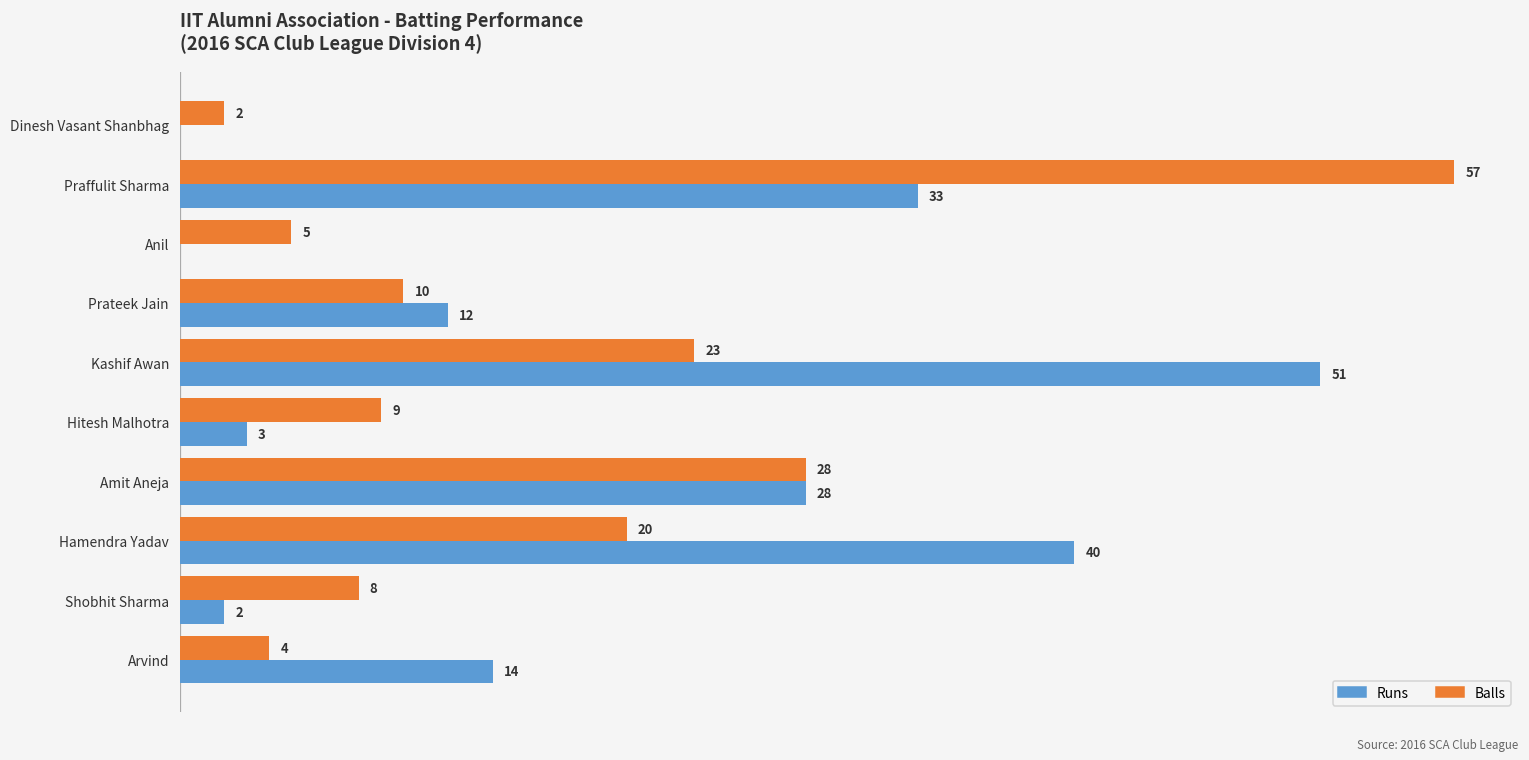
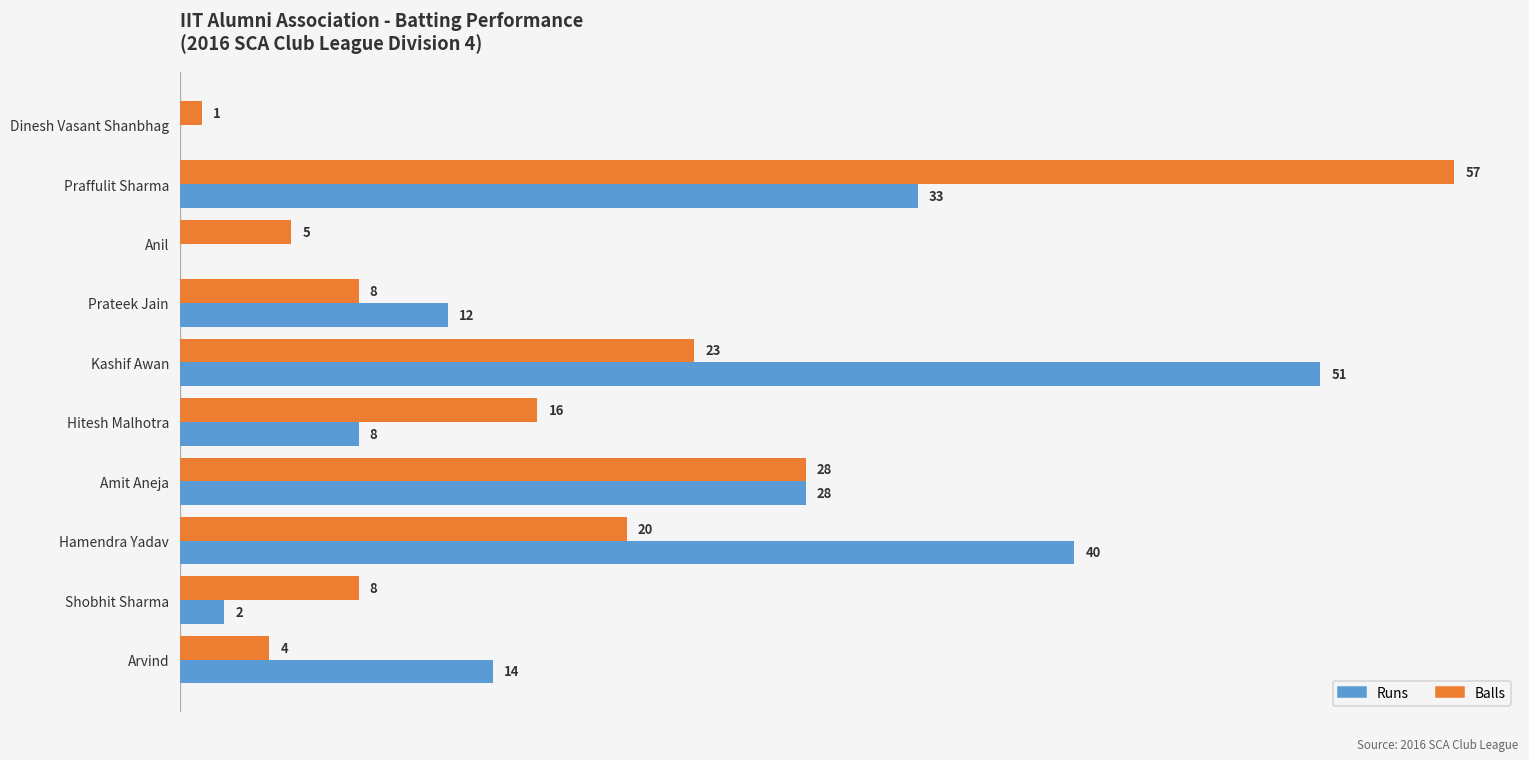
  {
    "Runs": {
      "Praffulit Sharma": 33,
      "Prateek Jain": 12,
      "Kashif Awan": 51,
-     "Hitesh Malhotra": 3,
+     "Hitesh Malhotra": 8,
      "Amit Aneja": 28,
      "Hamendra Yadav": 40,
      "Shobhit Sharma": 2,
      "Arvind": 14
    },
    "Balls": {
-     "Dinesh Vasant Shanbhag": 2,
+     "Dinesh Vasant Shanbhag": 1,
      "Praffulit Sharma": 57,
      "Anil": 5,
-     "Prateek Jain": 10,
+     "Prateek Jain": 8,
      "Kashif Awan": 23,
-     "Hitesh Malhotra": 9,
+     "Hitesh Malhotra": 16,
      "Amit Aneja": 28,
      "Hamendra Yadav": 20,
      "Shobhit Sharma": 8,
      "Arvind": 4
    }
  }
